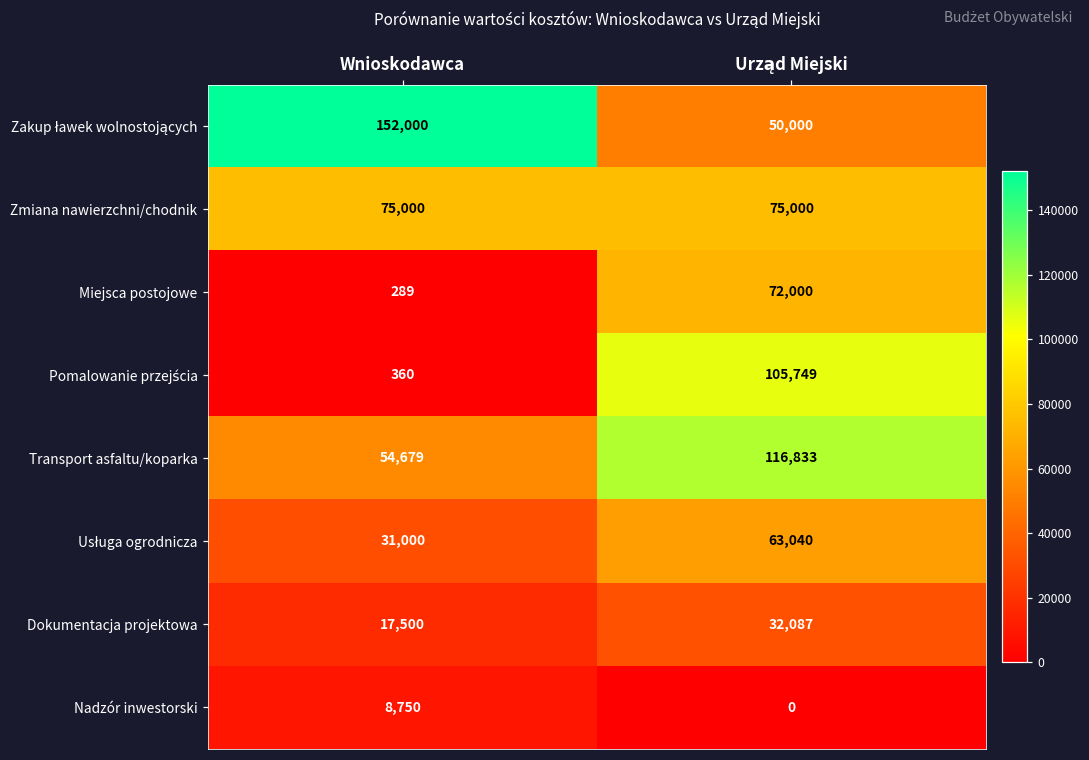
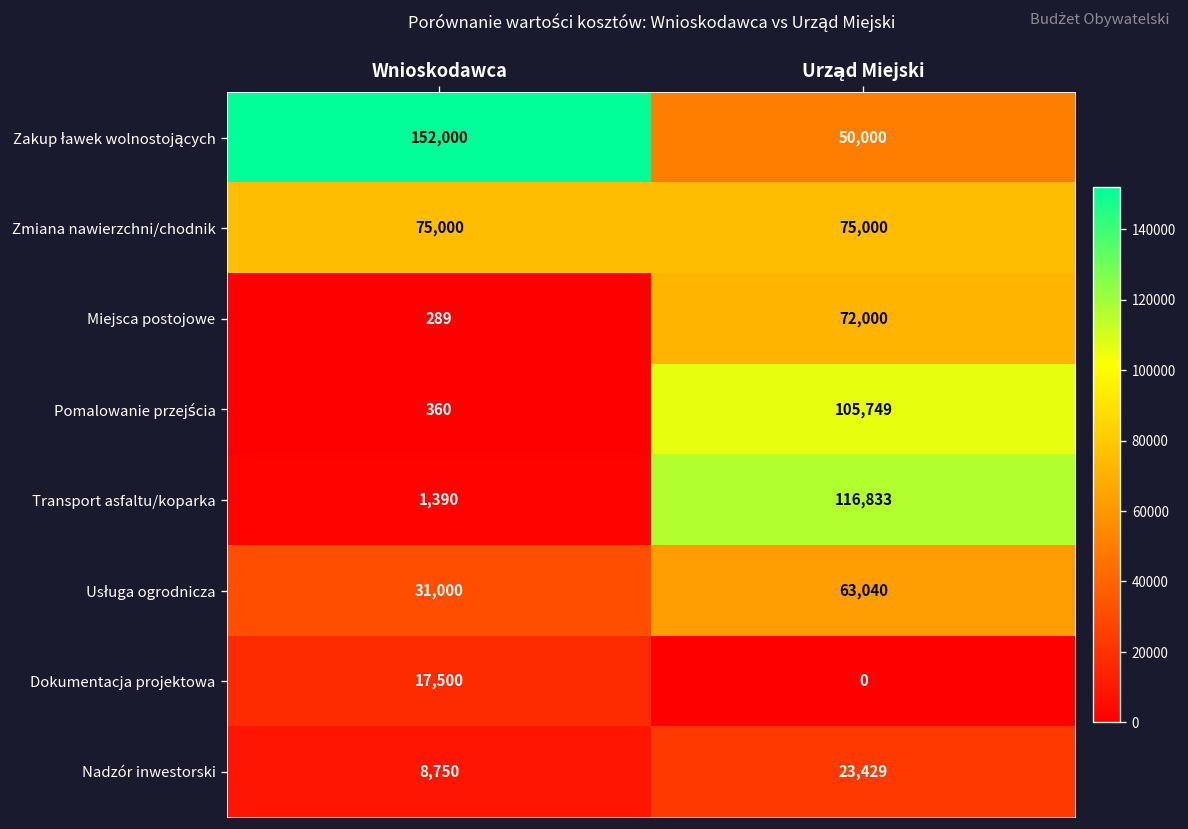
  {
    "Zakup ławek wolnostojących": {
      "Wnioskodawca": "152,000",
      "Urząd Miejski": "50,000"
    },
    "Zmiana nawierzchni/chodnik": {
      "Wnioskodawca": "75,000",
      "Urząd Miejski": "75,000"
    },
    "Miejsca postojowe": {
      "Wnioskodawca": "289",
      "Urząd Miejski": "72,000"
    },
    "Pomalowanie przejścia": {
      "Wnioskodawca": "360",
      "Urząd Miejski": "105,749"
    },
    "Transport asfaltu/koparka": {
-     "Wnioskodawca": "54,679",
+     "Wnioskodawca": "1,390",
      "Urząd Miejski": "116,833"
    },
    "Usługa ogrodnicza": {
      "Wnioskodawca": "31,000",
      "Urząd Miejski": "63,040"
    },
    "Dokumentacja projektowa": {
      "Wnioskodawca": "17,500",
-     "Urząd Miejski": "32,087"
+     "Urząd Miejski": "0"
    },
    "Nadzór inwestorski": {
      "Wnioskodawca": "8,750",
-     "Urząd Miejski": "0"
+     "Urząd Miejski": "23,429"
    }
  }
